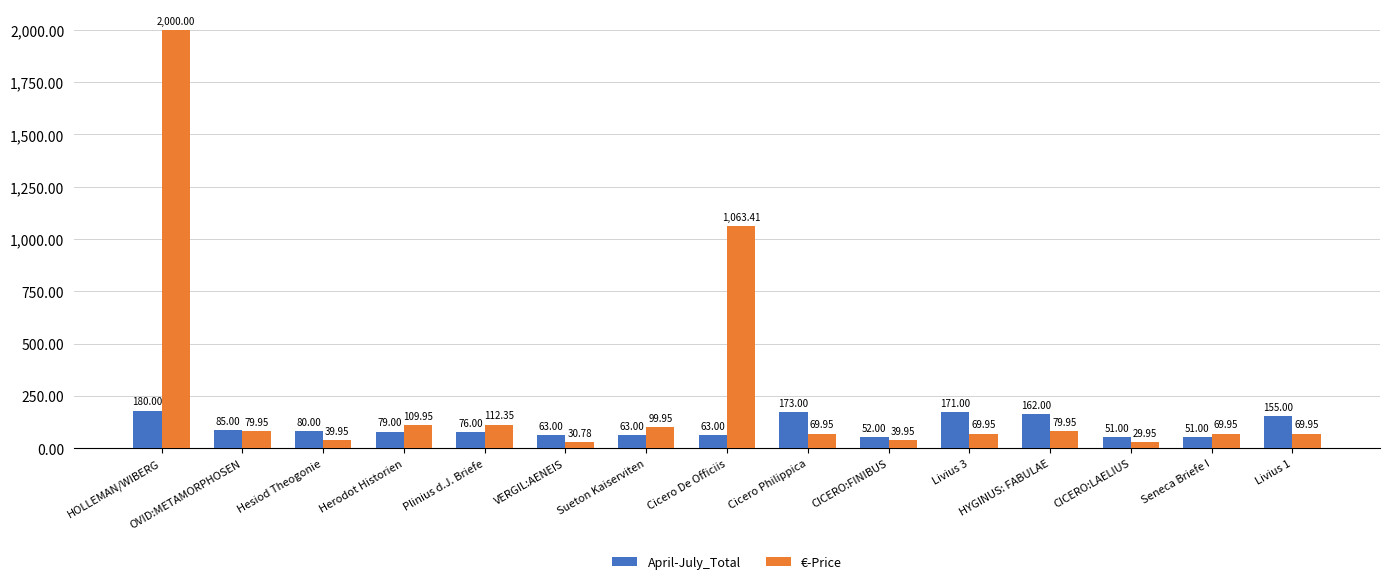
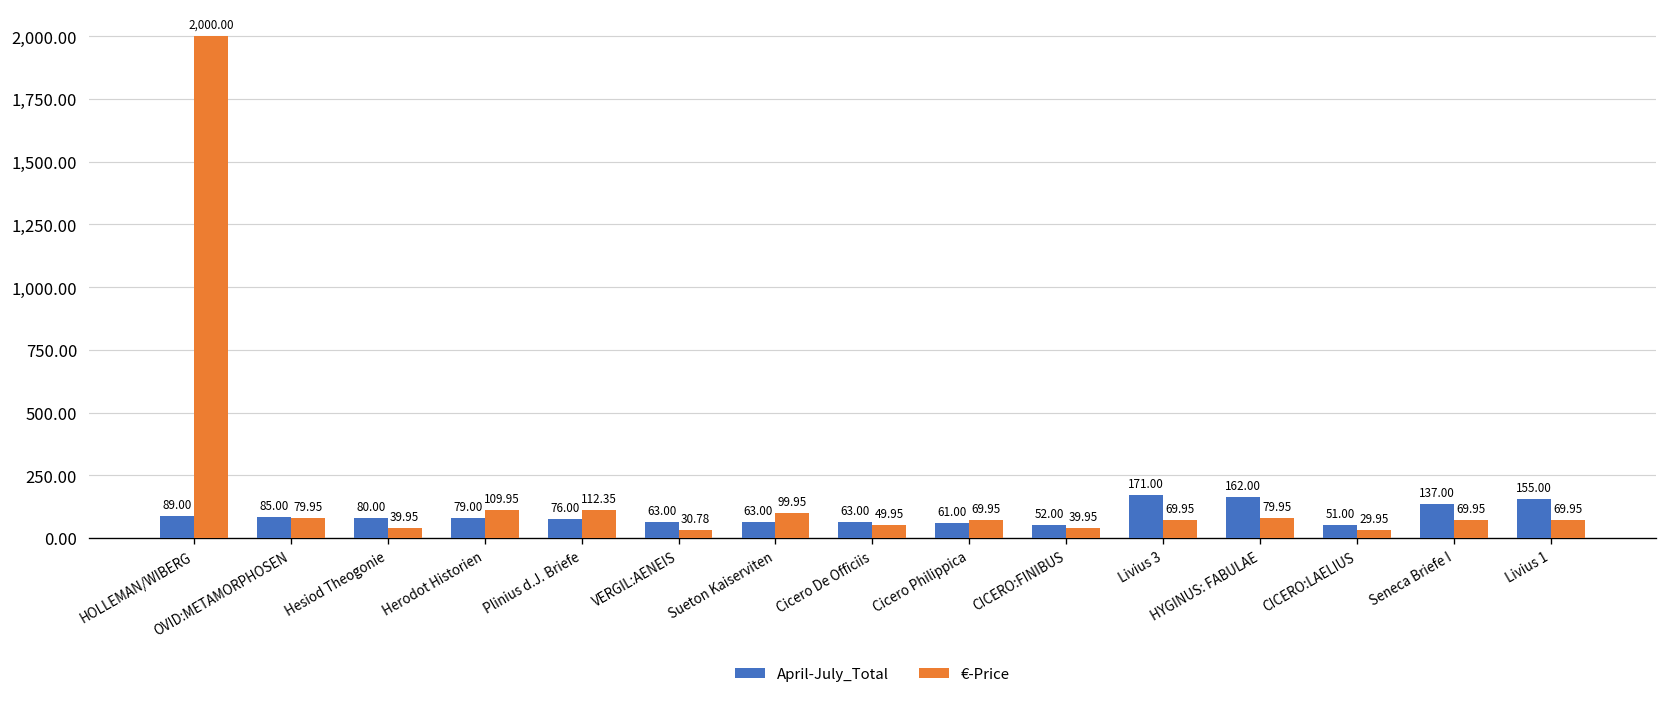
  {
    "April-July_Total": {
-     "HOLLEMAN/WIBERG": "180.00",
+     "HOLLEMAN/WIBERG": "89.00",
      "OVID:METAMORPHOSEN": "85.00",
      "Hesiod Theogonie": "80.00",
      "Herodot Historien": "79.00",
      "Plinius d.J. Briefe": "76.00",
      "VERGIL:AENEIS": "63.00",
      "Sueton Kaiserviten": "63.00",
      "Cicero De Officiis": "63.00",
-     "Cicero Philippica": "173.00",
+     "Cicero Philippica": "61.00",
      "CICERO:FINIBUS": "52.00",
      "Livius 3": "171.00",
      "HYGINUS: FABULAE": "162.00",
      "CICERO:LAELIUS": "51.00",
-     "Seneca Briefe I": "51.00",
+     "Seneca Briefe I": "137.00",
      "Livius 1": "155.00"
    },
    "€-Price": {
      "HOLLEMAN/WIBERG": "2,000.00",
      "OVID:METAMORPHOSEN": "79.95",
      "Hesiod Theogonie": "39.95",
      "Herodot Historien": "109.95",
      "Plinius d.J. Briefe": "112.35",
      "VERGIL:AENEIS": "30.78",
      "Sueton Kaiserviten": "99.95",
-     "Cicero De Officiis": "1,063.41",
+     "Cicero De Officiis": "49.95",
      "Cicero Philippica": "69.95",
      "CICERO:FINIBUS": "39.95",
      "Livius 3": "69.95",
      "HYGINUS: FABULAE": "79.95",
      "CICERO:LAELIUS": "29.95",
      "Seneca Briefe I": "69.95",
      "Livius 1": "69.95"
    }
  }
